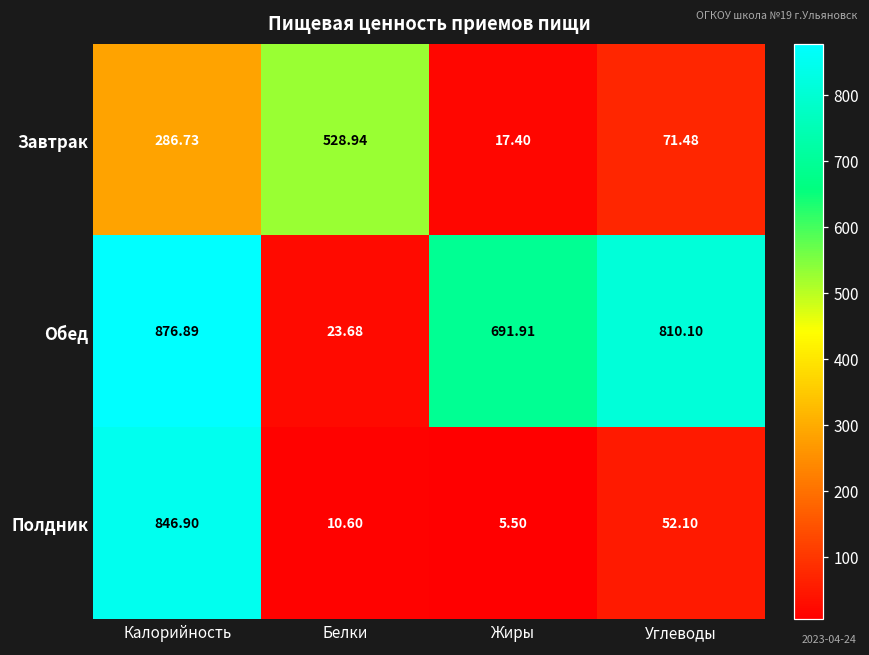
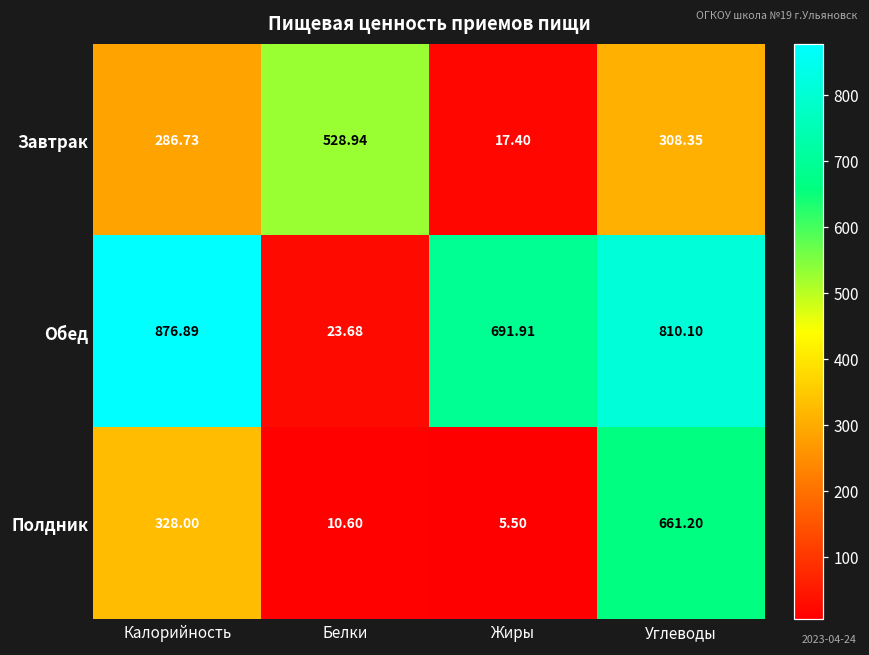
  {
    "Завтрак": {
      "Калорийность": 286.73,
      "Белки": 528.94,
      "Жиры": 17.40,
-     "Углеводы": 71.48
+     "Углеводы": 308.35
    },
    "Обед": {
      "Калорийность": 876.89,
      "Белки": 23.68,
      "Жиры": 691.91,
      "Углеводы": 810.10
    },
    "Полдник": {
-     "Калорийность": 846.90,
+     "Калорийность": 328.00,
      "Белки": 10.60,
      "Жиры": 5.50,
-     "Углеводы": 52.10
+     "Углеводы": 661.20
    }
  }
